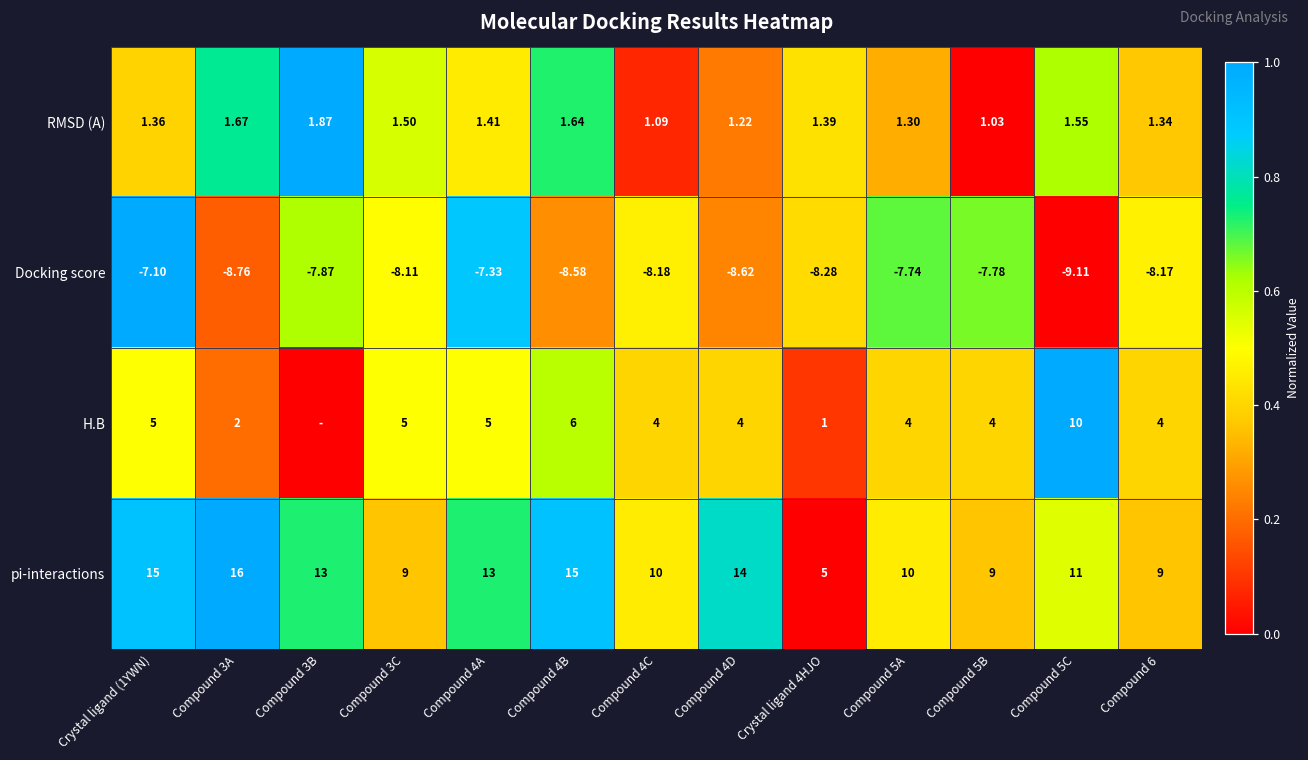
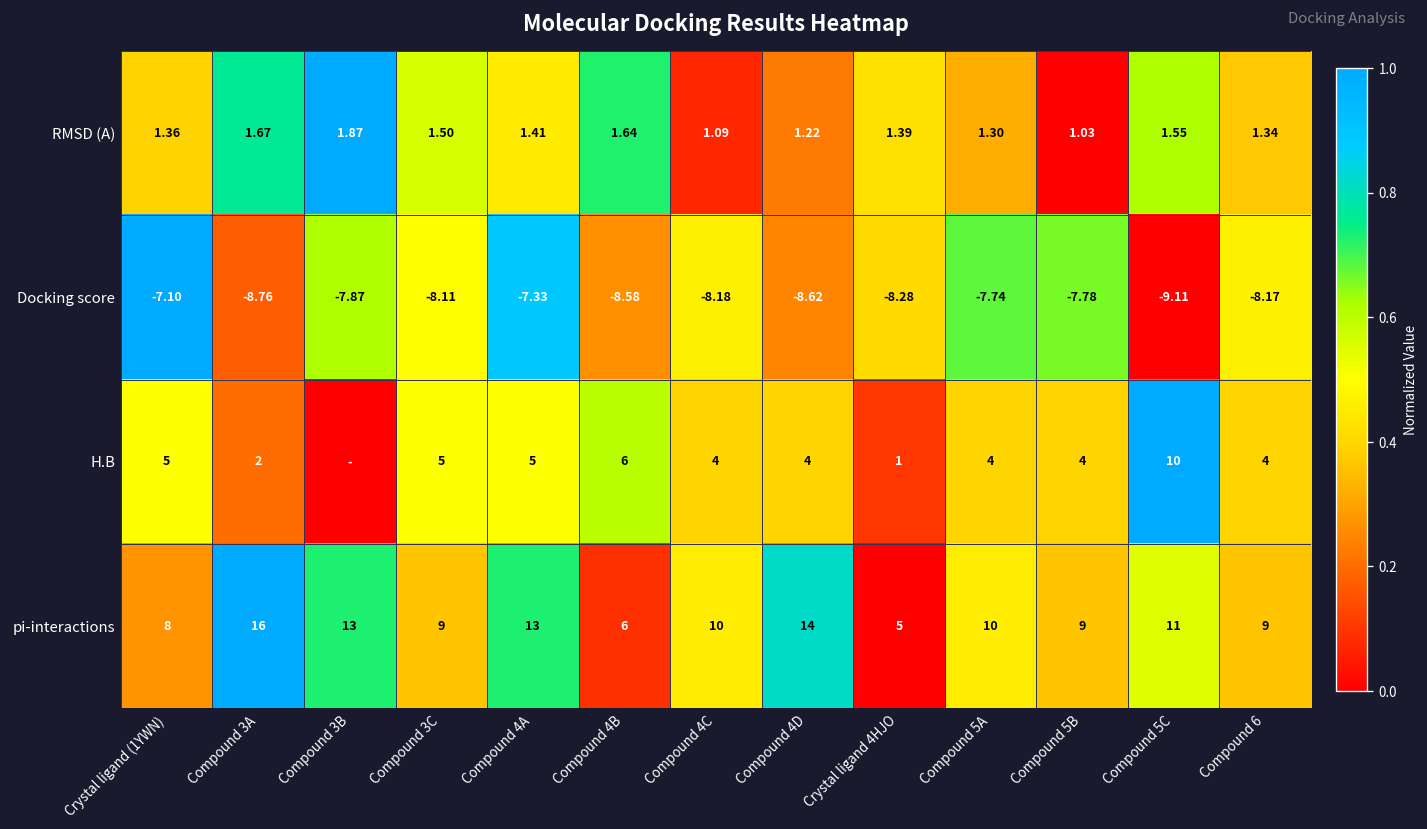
  {
    "RMSD (A)": {
      "Crystal ligand (1YWN)": 1.36,
      "Compound 3A": 1.67,
      "Compound 3B": 1.87,
      "Compound 3C": 1.50,
      "Compound 4A": 1.41,
      "Compound 4B": 1.64,
      "Compound 4C": 1.09,
      "Compound 4D": 1.22,
      "Crystal ligand 4HJO": 1.39,
      "Compound 5A": 1.30,
      "Compound 5B": 1.03,
      "Compound 5C": 1.55,
      "Compound 6": 1.34
    },
    "Docking score": {
      "Crystal ligand (1YWN)": -7.10,
      "Compound 3A": -8.76,
      "Compound 3B": -7.87,
      "Compound 3C": -8.11,
      "Compound 4A": -7.33,
      "Compound 4B": -8.58,
      "Compound 4C": -8.18,
      "Compound 4D": -8.62,
      "Crystal ligand 4HJO": -8.28,
      "Compound 5A": -7.74,
      "Compound 5B": -7.78,
      "Compound 5C": -9.11,
      "Compound 6": -8.17
    },
    "H.B": {
      "Crystal ligand (1YWN)": 5,
      "Compound 3A": 2,
      "Compound 3C": 5,
      "Compound 4A": 5,
      "Compound 4B": 6,
      "Compound 4C": 4,
      "Compound 4D": 4,
      "Crystal ligand 4HJO": 1,
      "Compound 5A": 4,
      "Compound 5B": 4,
      "Compound 5C": 10,
      "Compound 6": 4
    },
    "pi-interactions": {
-     "Crystal ligand (1YWN)": 15,
+     "Crystal ligand (1YWN)": 8,
      "Compound 3A": 16,
      "Compound 3B": 13,
      "Compound 3C": 9,
      "Compound 4A": 13,
-     "Compound 4B": 15,
+     "Compound 4B": 6,
      "Compound 4C": 10,
      "Compound 4D": 14,
      "Crystal ligand 4HJO": 5,
      "Compound 5A": 10,
      "Compound 5B": 9,
      "Compound 5C": 11,
      "Compound 6": 9
    }
  }
